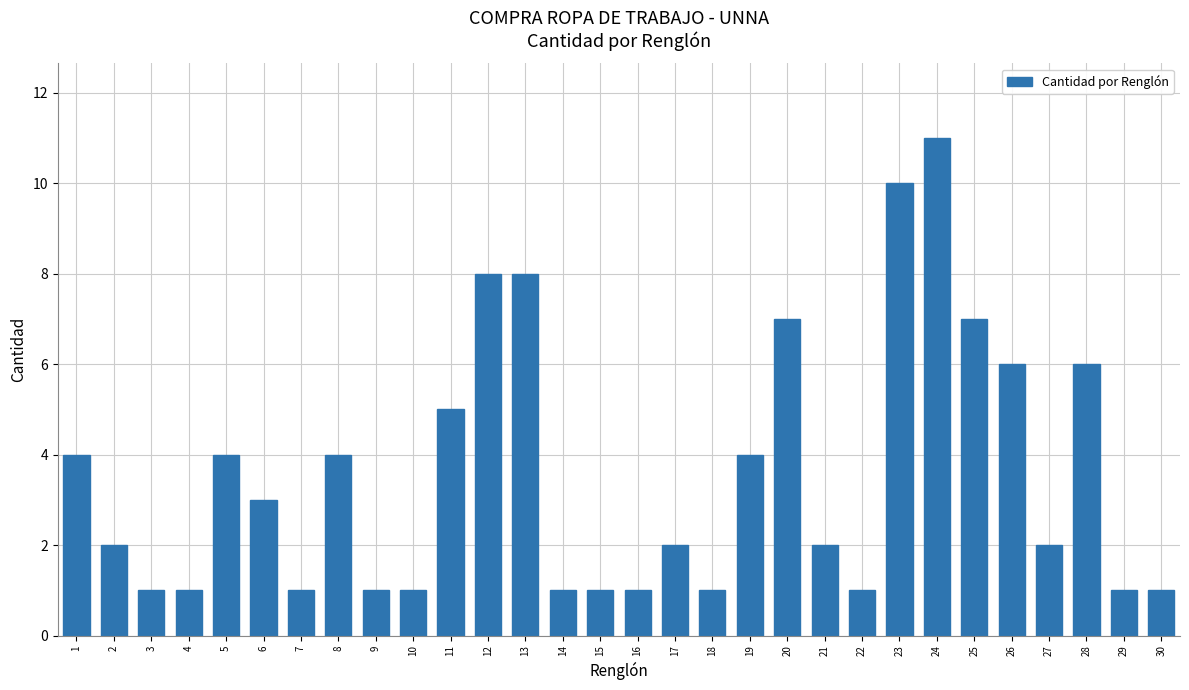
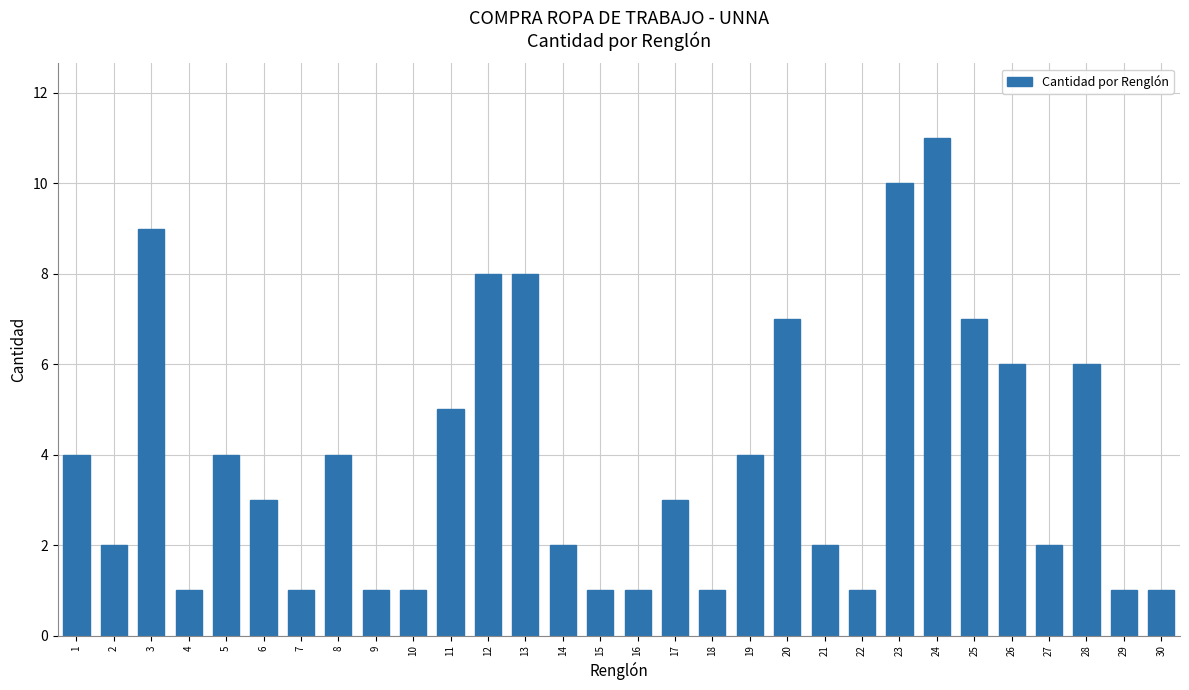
  {
    "1": 4,
    "2": 2,
-   "3": 1,
+   "3": 9,
    "4": 1,
    "5": 4,
    "6": 3,
    "7": 1,
    "8": 4,
    "9": 1,
    "10": 1,
    "11": 5,
    "12": 8,
    "13": 8,
-   "14": 1,
+   "14": 2,
    "15": 1,
    "16": 1,
-   "17": 2,
+   "17": 3,
    "18": 1,
    "19": 4,
    "20": 7,
    "21": 2,
    "22": 1,
    "23": 10,
    "24": 11,
    "25": 7,
    "26": 6,
    "27": 2,
    "28": 6,
    "29": 1,
    "30": 1
  }
